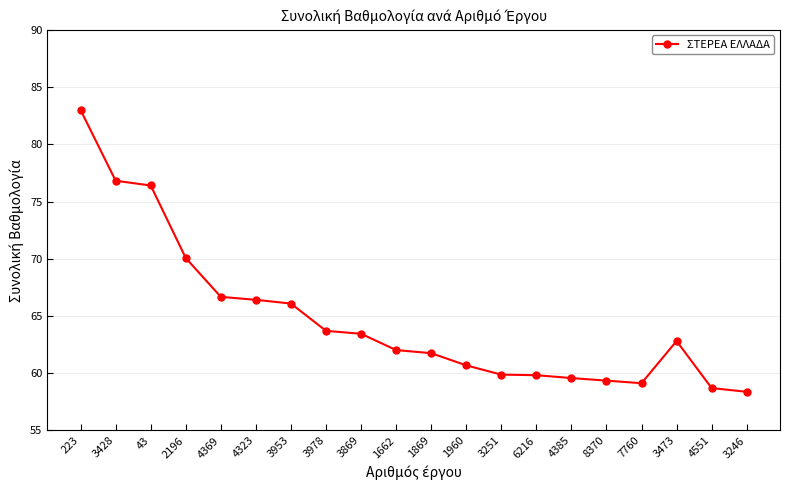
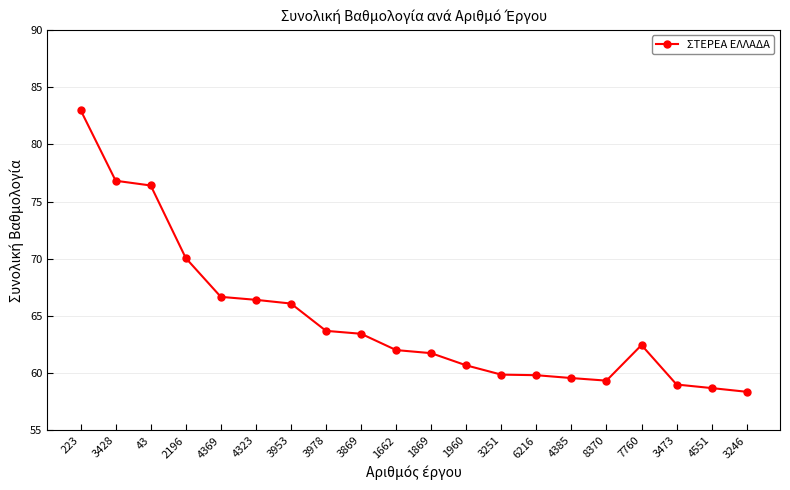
  {
    "223": 83.0,
    "3428": 76.8,
    "43": 76.4,
    "2196": 70.1,
    "4369": 66.7,
    "4323": 66.4,
    "3953": 66.1,
    "3978": 63.7,
    "3869": 63.4,
    "1662": 62.0,
    "1869": 61.8,
    "1960": 60.7,
    "3251": 59.9,
    "6216": 59.8,
    "4385": 59.6,
    "8370": 59.4,
-   "7760": 59.1,
-   "3473": 62.8,
+   "7760": 62.5,
+   "3473": 59.0,
    "4551": 58.7,
    "3246": 58.4
  }
